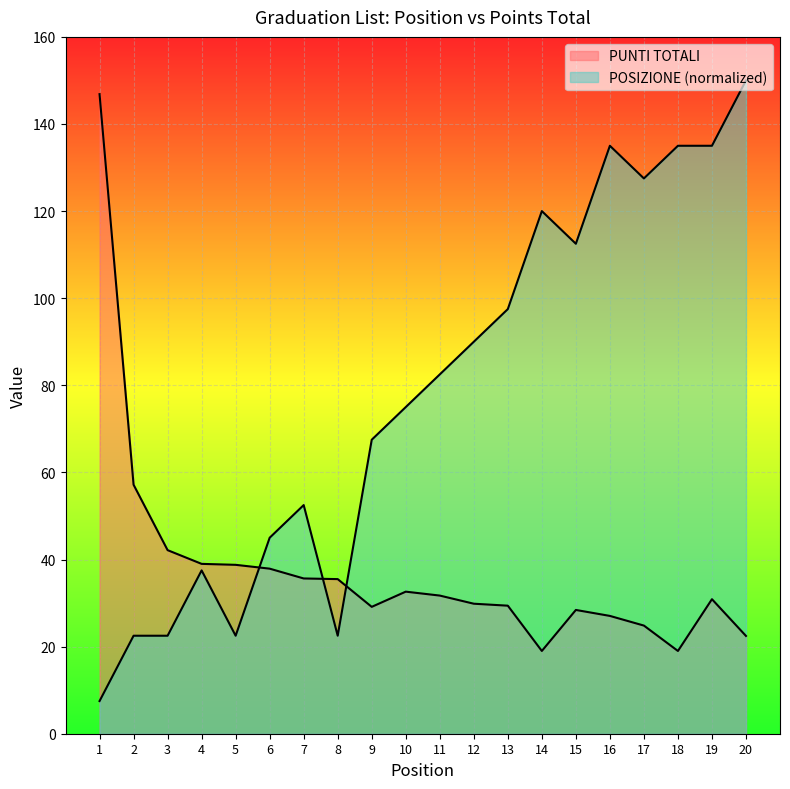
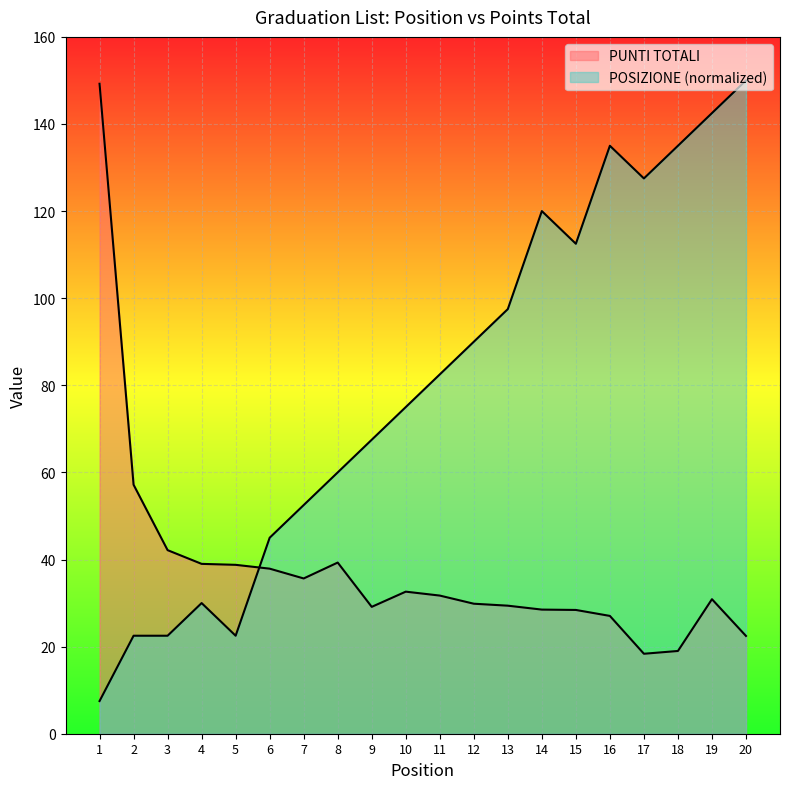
  {
    "PUNTI TOTALI": {
-     "1": 147,
+     "1": 149,
      "2": 57,
      "3": 42,
      "4": 39,
      "5": 39,
      "6": 38,
      "7": 36,
-     "8": 36,
+     "8": 39,
      "9": 29,
      "10": 33,
      "11": 32,
      "12": 30,
      "13": 29,
-     "14": 19,
+     "14": 29,
      "15": 28,
      "16": 27,
-     "17": 25,
+     "17": 18,
      "18": 19,
      "19": 31,
      "20": 22
    },
    "POSIZIONE (normalized)": {
      "1": 8,
      "2": 23,
      "3": 23,
-     "4": 38,
+     "4": 30,
      "5": 23,
      "6": 45,
      "7": 53,
-     "8": 23,
+     "8": 60,
      "9": 68,
      "10": 75,
      "11": 83,
      "12": 90,
      "13": 98,
      "14": 120,
      "15": 113,
      "16": 135,
      "17": 128,
      "18": 135,
-     "19": 135
+     "19": 143
    }
  }
